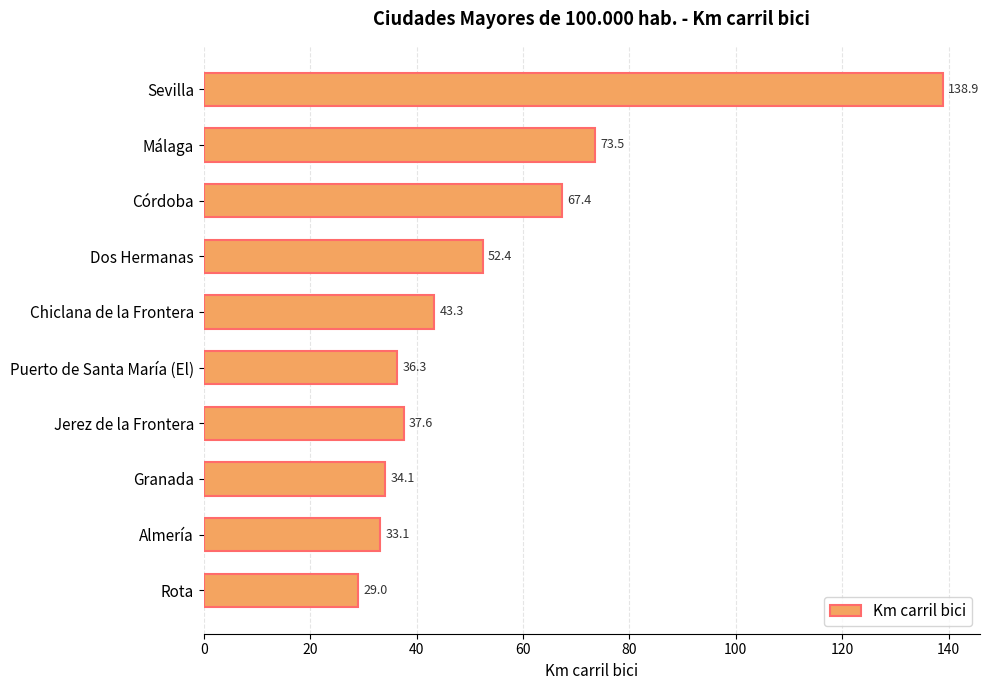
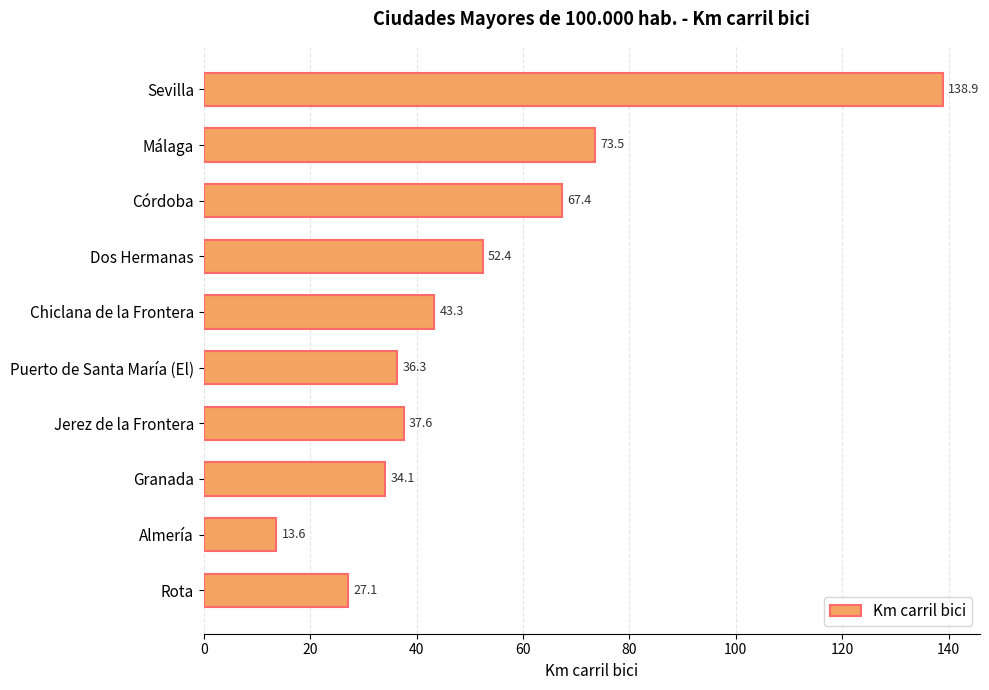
  {
    "Sevilla": 138.9,
    "Málaga": 73.5,
    "Córdoba": 67.4,
    "Dos Hermanas": 52.4,
    "Chiclana de la Frontera": 43.3,
    "Puerto de Santa María (El)": 36.3,
    "Jerez de la Frontera": 37.6,
    "Granada": 34.1,
-   "Almería": 33.1,
-   "Rota": 29.0
+   "Almería": 13.6,
+   "Rota": 27.1
  }
